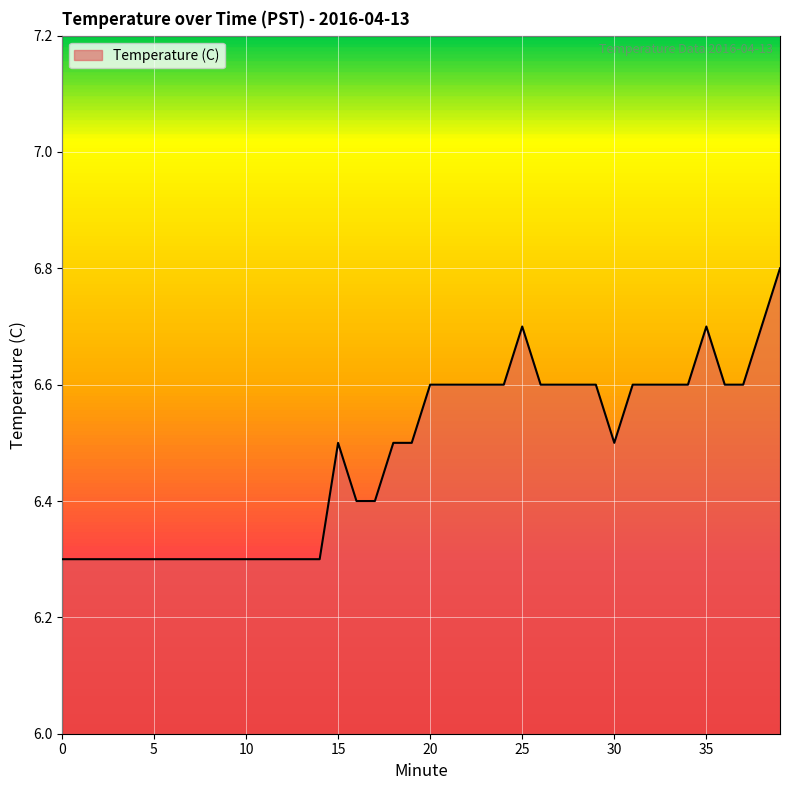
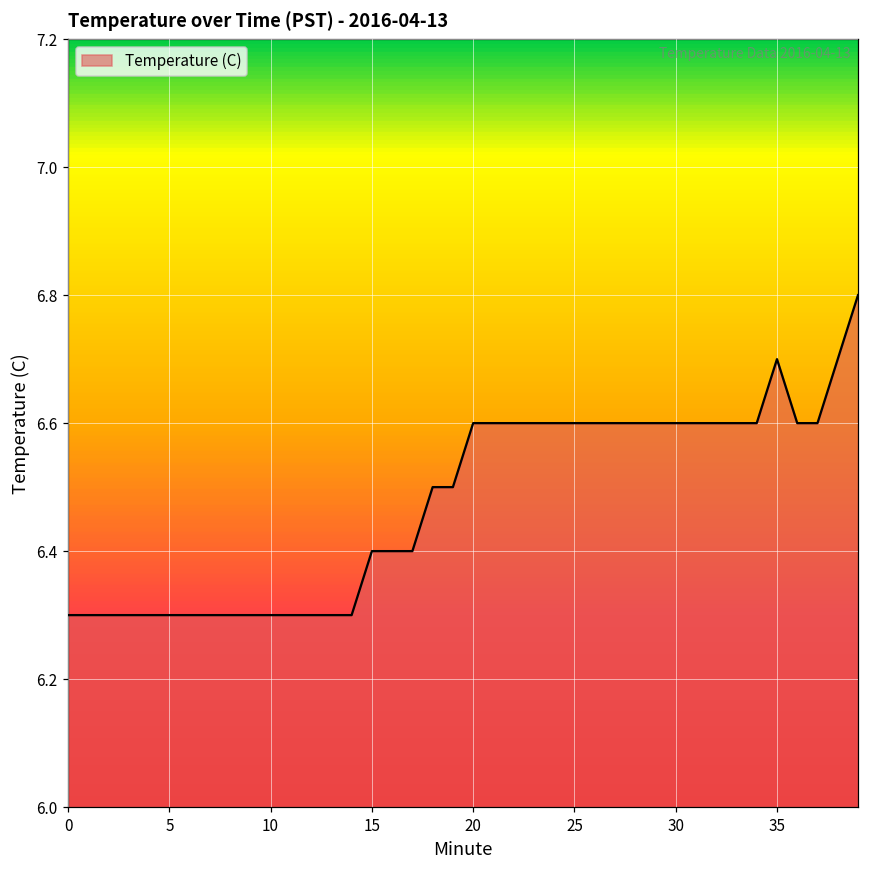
  {
    "0": 6.3,
    "5": 6.3,
    "10": 6.3,
-   "15": 6.5,
+   "15": 6.4,
    "20": 6.6,
-   "25": 6.7,
-   "30": 6.5,
+   "25": 6.6,
+   "30": 6.6,
    "35": 6.7
  }
